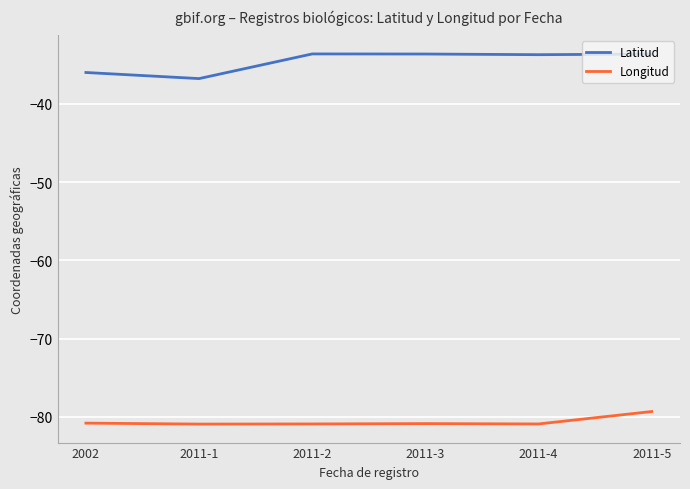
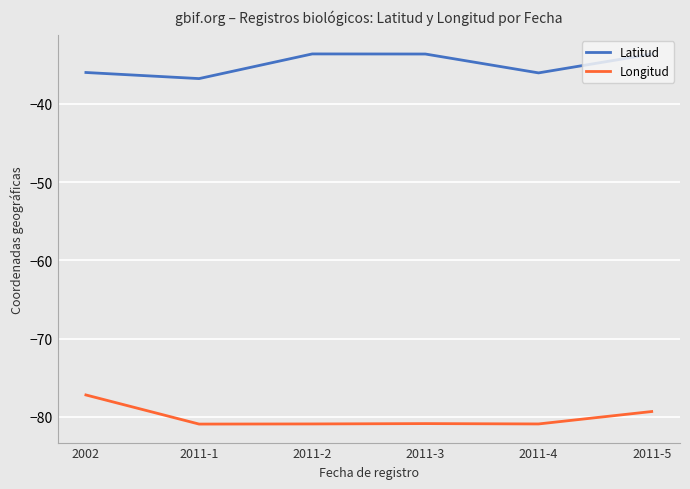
  {
    "Latitud": {
      "2002": -36,
      "2011-1": -37,
      "2011-2": -34,
      "2011-3": -34,
-     "2011-4": -34
+     "2011-4": -36
    },
    "Longitud": {
-     "2002": -81,
+     "2002": -77,
      "2011-1": -81,
      "2011-2": -81,
      "2011-3": -81,
      "2011-4": -81,
      "2011-5": -79
    }
  }
